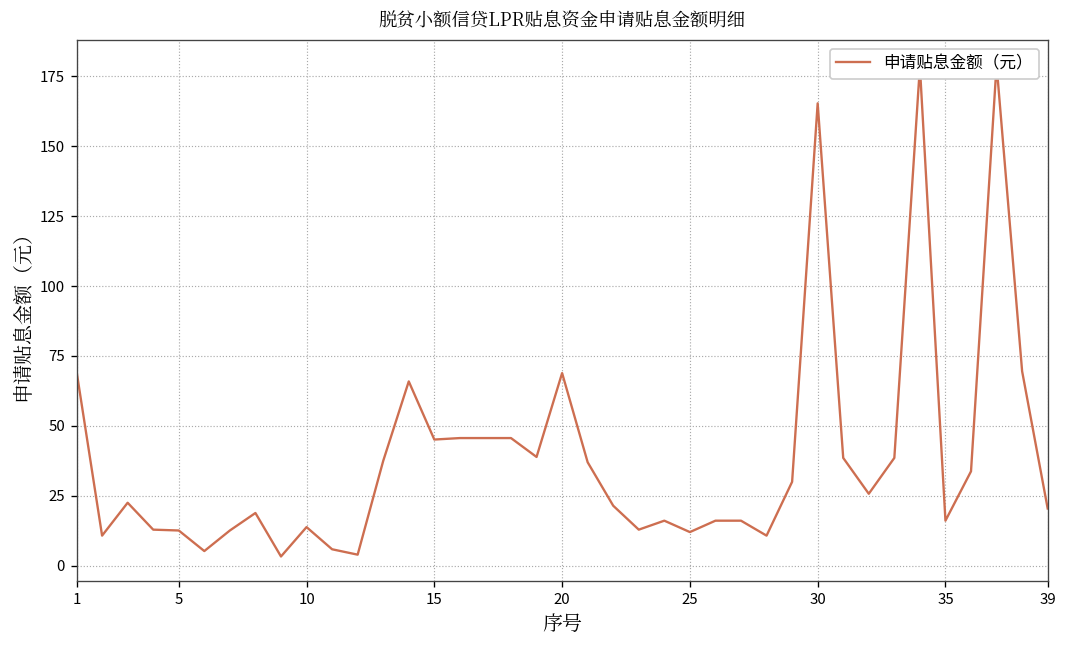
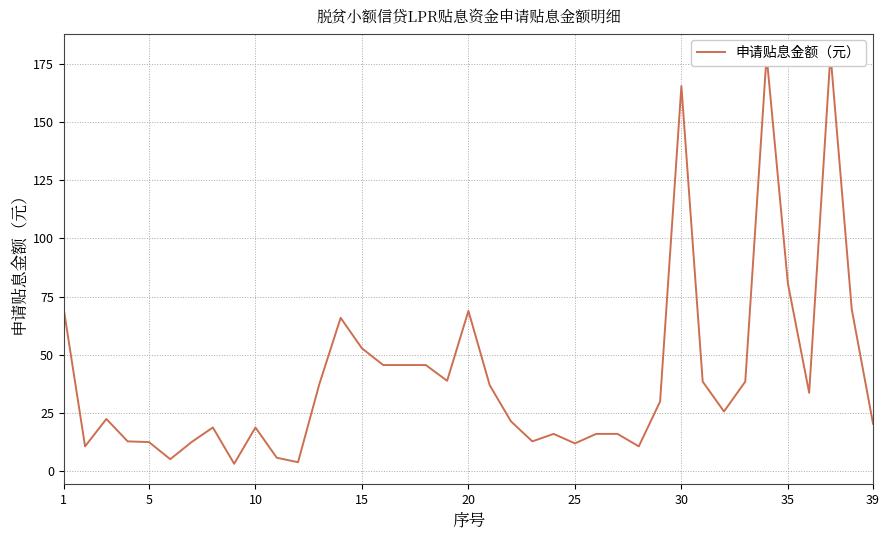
  {
    "1": 70,
    "5": 13,
-   "10": 14,
-   "15": 45,
+   "10": 19,
+   "15": 53,
    "20": 69,
    "25": 12,
    "30": 165,
-   "35": 16,
+   "35": 81,
    "39": 20
  }
